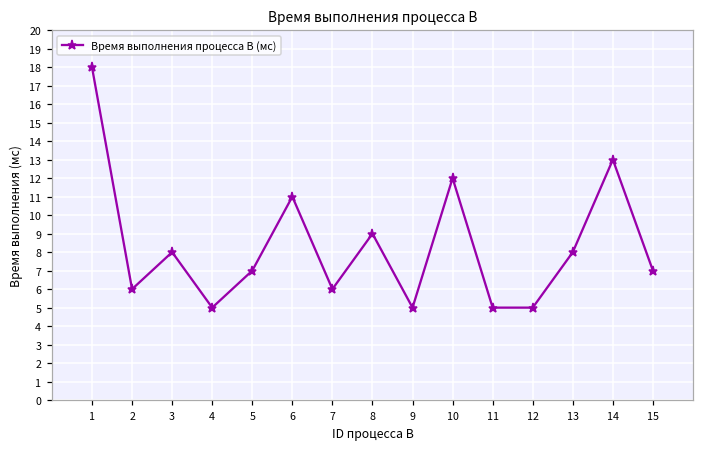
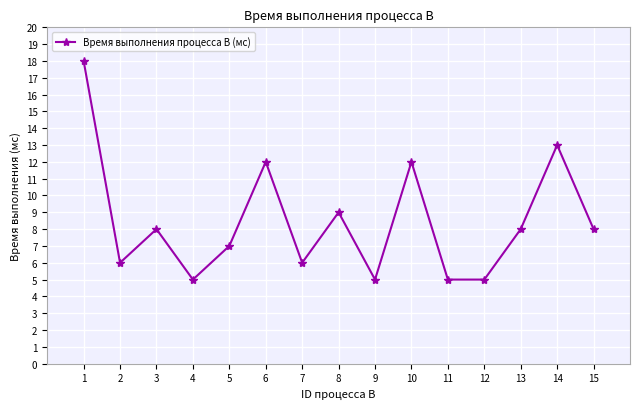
  {
    "1": 18,
    "2": 6,
    "3": 8,
    "4": 5,
    "5": 7,
-   "6": 11,
+   "6": 12,
    "7": 6,
    "8": 9,
    "9": 5,
    "10": 12,
    "11": 5,
    "12": 5,
    "13": 8,
    "14": 13,
-   "15": 7
+   "15": 8
  }
